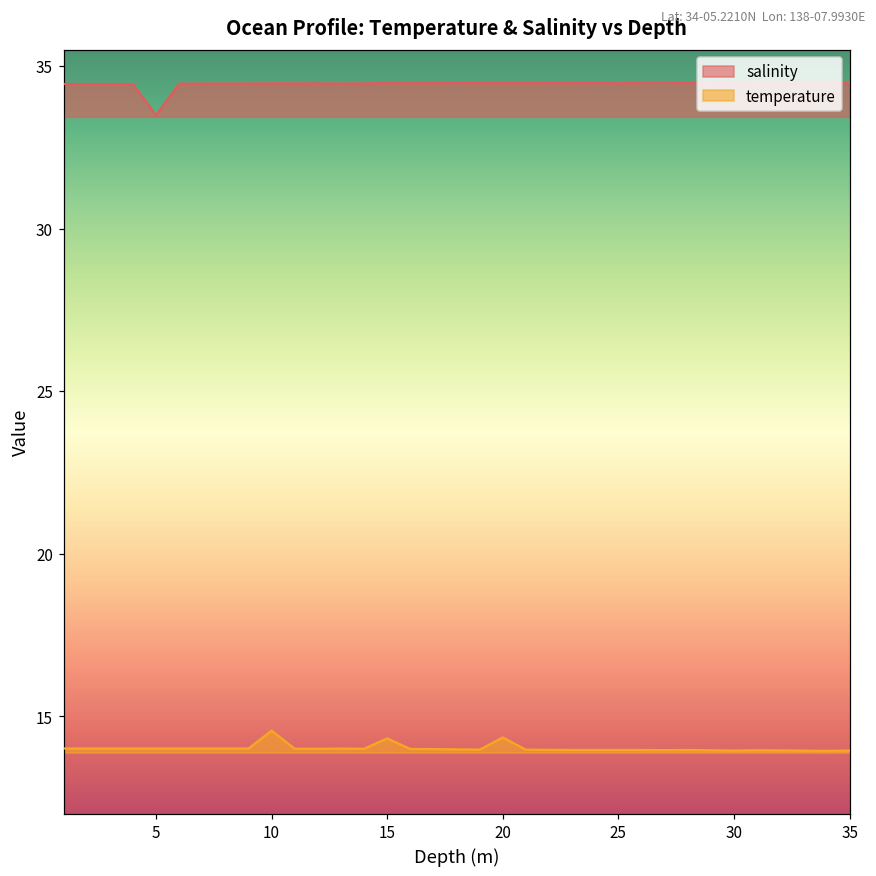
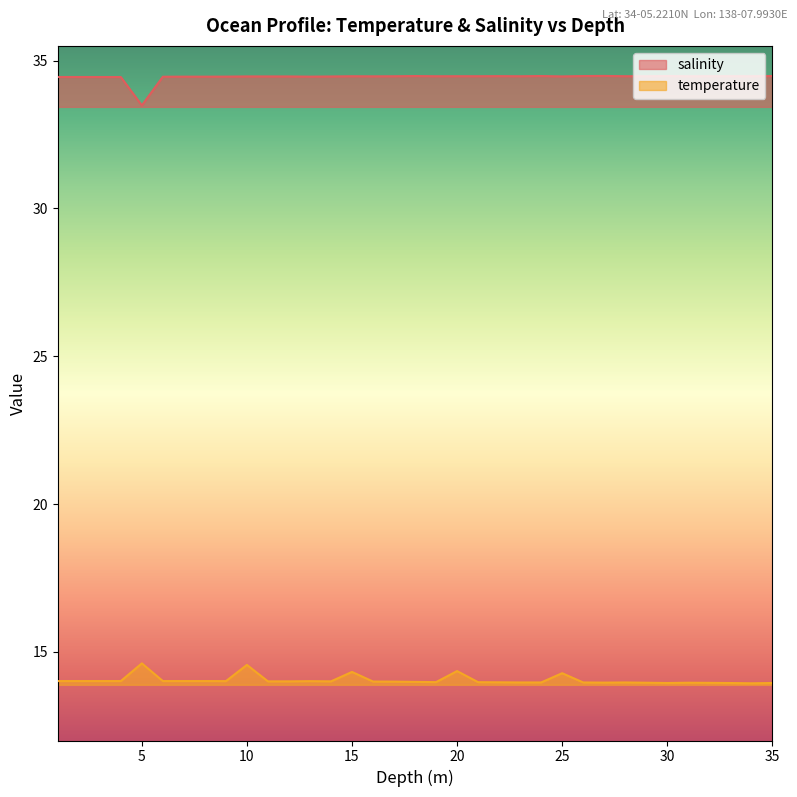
  {
    "salinity": {
      "5": 33.5,
      "10": 34.5,
      "15": 34.5,
      "20": 34.5,
      "25": 34.5,
      "35": 34.5
    },
    "temperature": {
-     "5": 14.0,
+     "5": 14.6,
      "10": 14.6,
      "15": 14.3,
      "20": 14.3,
-     "25": 14.0,
+     "25": 14.3,
      "30": 13.9,
      "35": 13.9
    }
  }
